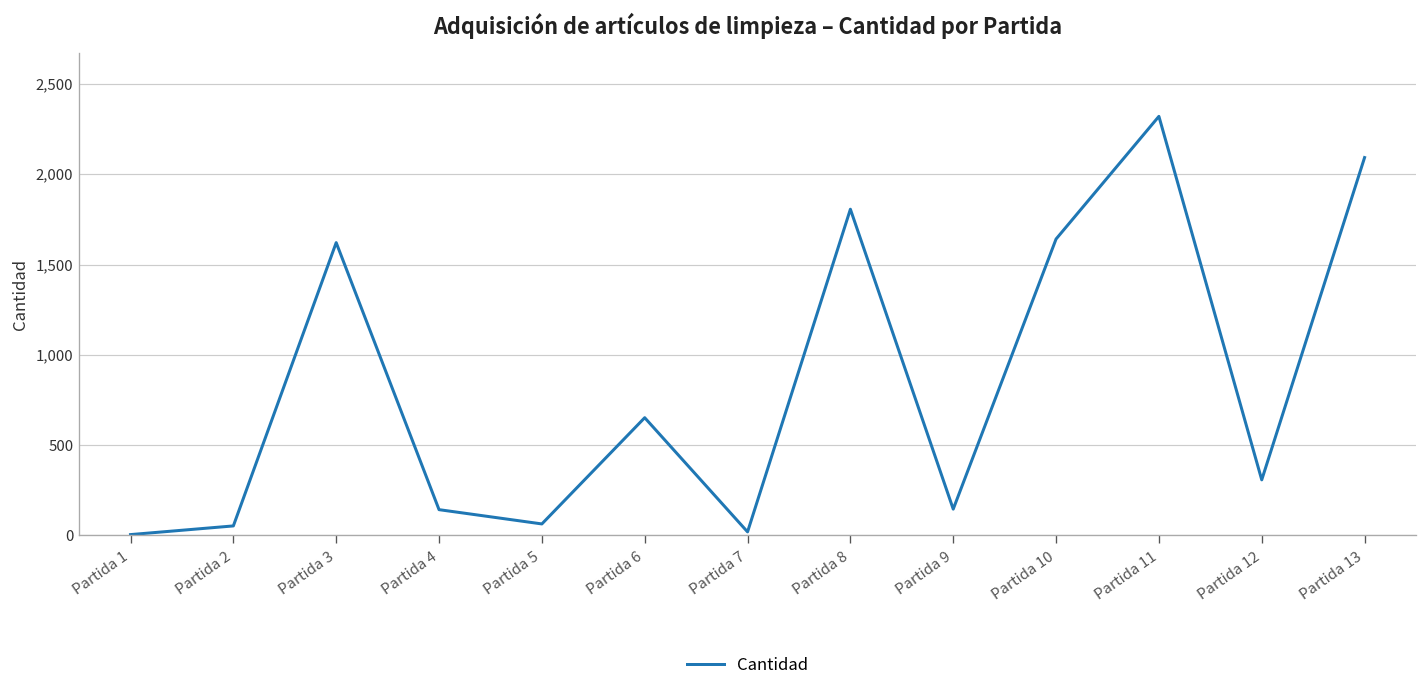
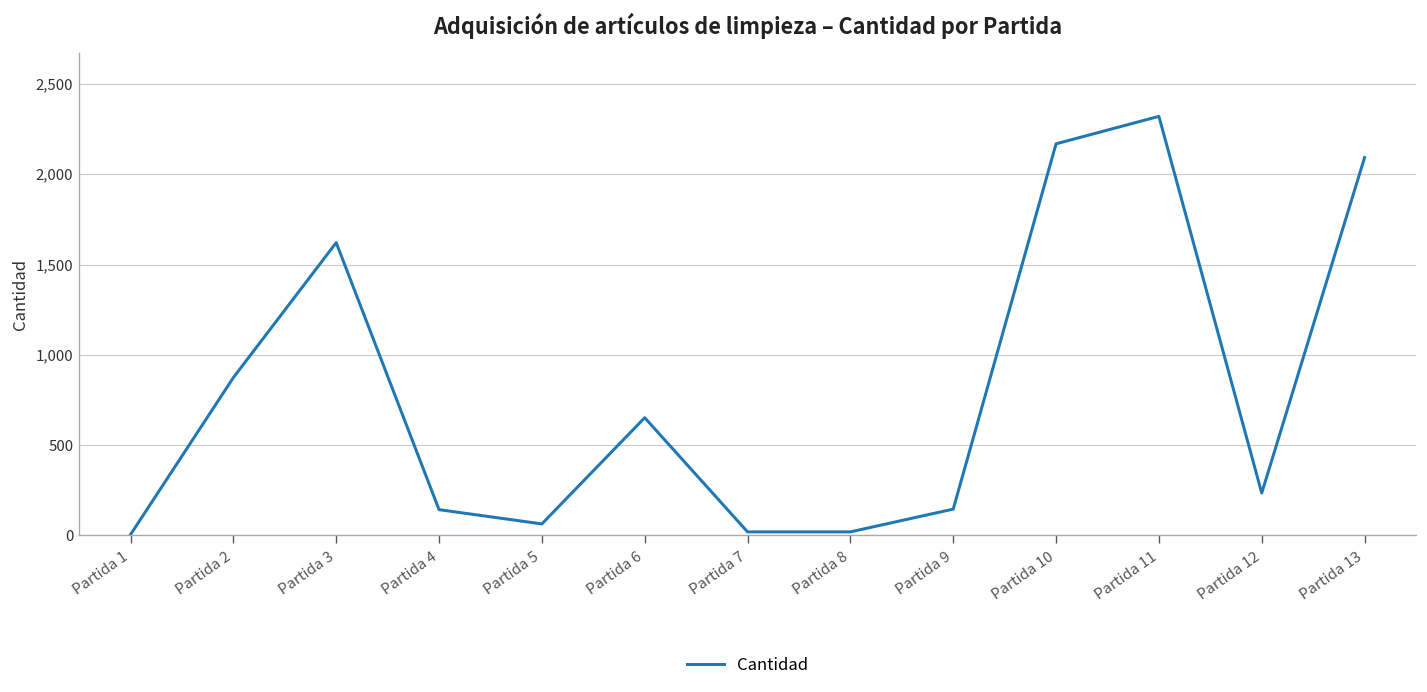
  {
    "Partida 1": "10",
-   "Partida 2": "50",
+   "Partida 2": "870",
    "Partida 3": "1,620",
    "Partida 4": "140",
    "Partida 5": "60",
    "Partida 6": "650",
    "Partida 7": "20",
-   "Partida 8": "1,810",
+   "Partida 8": "20",
    "Partida 9": "150",
-   "Partida 10": "1,640",
+   "Partida 10": "2,170",
    "Partida 11": "2,320",
-   "Partida 12": "310",
+   "Partida 12": "240",
    "Partida 13": "2,090"
  }
